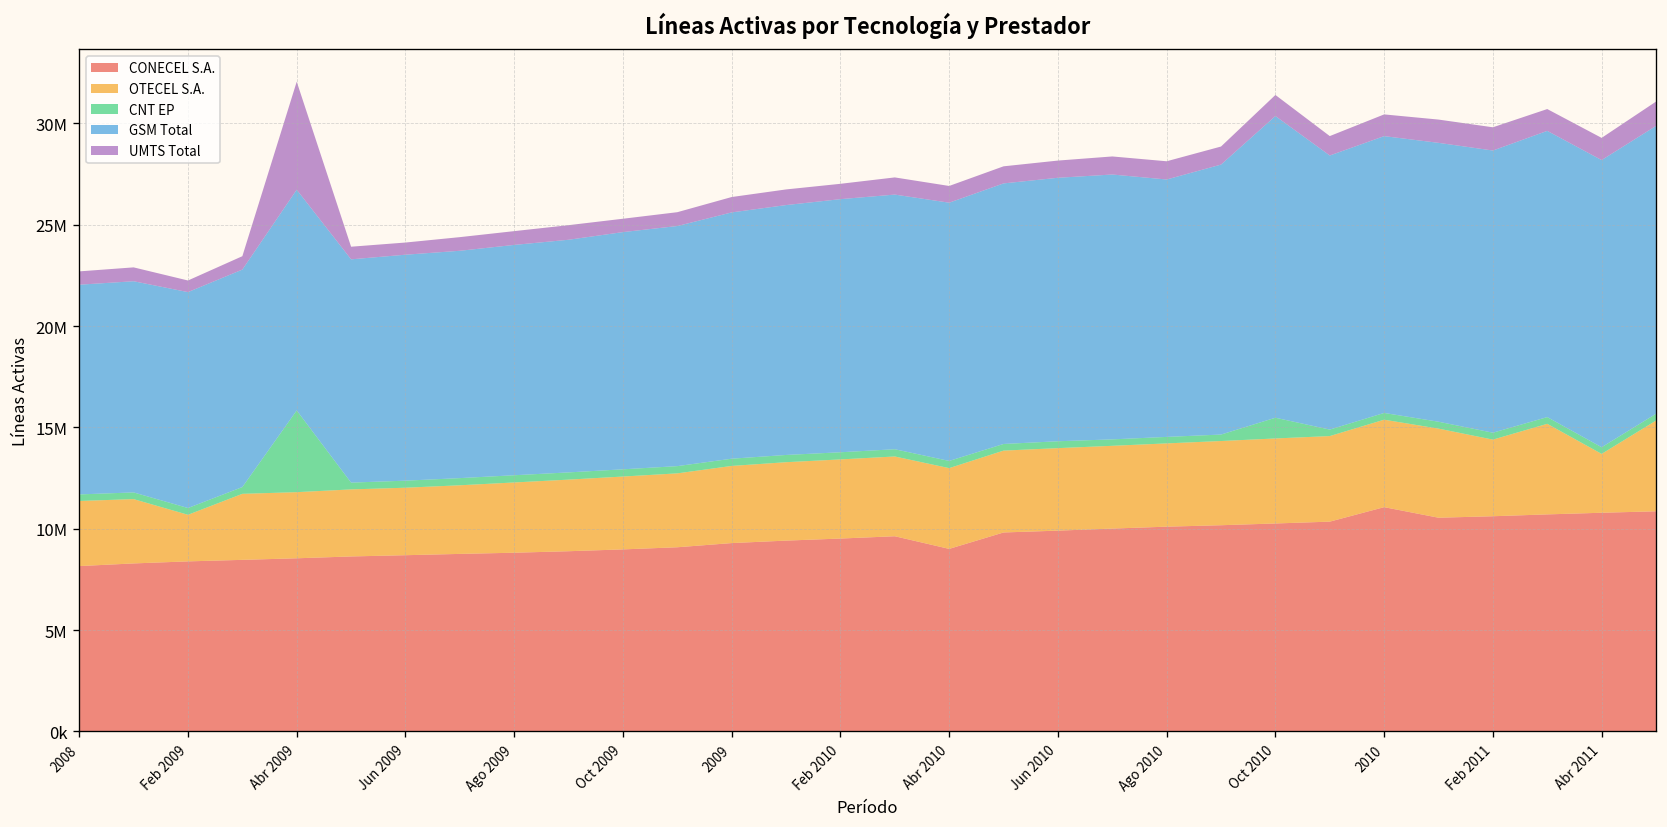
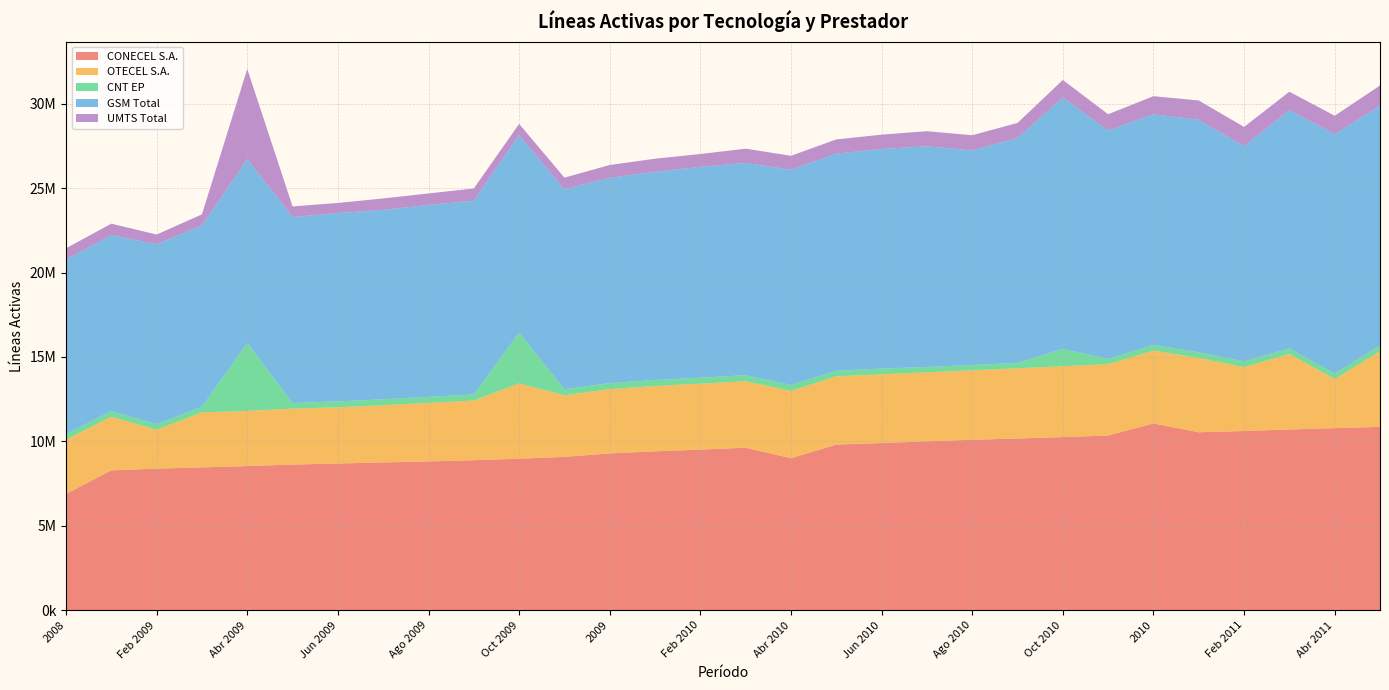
  {
    "CONECEL S.A.": {
-     "2008": 8200000,
+     "2008": 6900000,
      "Feb 2009": 8400000,
      "Abr 2009": 8500000,
      "Jun 2009": 8700000,
      "Ago 2009": 8800000,
      "Oct 2009": 9000000,
      "2009": 9300000,
      "Feb 2010": 9500000,
      "Abr 2010": 9000000,
      "Jun 2010": 9900000,
      "Ago 2010": 10100000,
      "Oct 2010": 10300000,
      "2010": 11100000,
      "Feb 2011": 10600000,
      "Abr 2011": 10800000
    },
    "OTECEL S.A.": {
      "2008": 3200000,
      "Feb 2009": 2300000,
      "Abr 2009": 3300000,
      "Jun 2009": 3300000,
      "Ago 2009": 3500000,
-     "Oct 2009": 3600000,
+     "Oct 2009": 4500000,
      "2009": 3800000,
      "Feb 2010": 3900000,
      "Abr 2010": 4000000,
      "Jun 2010": 4100000,
      "Ago 2010": 4100000,
      "Oct 2010": 4200000,
      "2010": 4300000,
      "Feb 2011": 3800000,
      "Abr 2011": 2900000
    },
    "CNT EP": {
      "2008": 300000,
      "Feb 2009": 300000,
      "Abr 2009": 4000000,
      "Jun 2009": 300000,
      "Ago 2009": 400000,
-     "Oct 2009": 400000,
+     "Oct 2009": 3000000,
      "2009": 400000,
      "Feb 2010": 400000,
      "Abr 2010": 400000,
      "Jun 2010": 300000,
      "Ago 2010": 300000,
      "Oct 2010": 1000000,
      "2010": 300000,
      "Feb 2011": 300000,
      "Abr 2011": 300000
    },
    "GSM Total": {
      "2008": 10300000,
      "Feb 2009": 10700000,
      "Abr 2009": 10900000,
      "Jun 2009": 11100000,
      "Ago 2009": 11400000,
      "Oct 2009": 11700000,
      "2009": 12200000,
      "Feb 2010": 12500000,
      "Abr 2010": 12700000,
      "Jun 2010": 13000000,
      "Ago 2010": 12700000,
      "Oct 2010": 14900000,
      "2010": 13700000,
-     "Feb 2011": 13900000,
+     "Feb 2011": 12700000,
      "Abr 2011": 14200000
    },
    "UMTS Total": {
      "2008": 700000,
      "Feb 2009": 600000,
      "Abr 2009": 5300000,
      "Jun 2009": 600000,
      "Ago 2009": 700000,
      "Oct 2009": 700000,
      "2009": 800000,
      "Feb 2010": 800000,
      "Abr 2010": 800000,
      "Jun 2010": 800000,
      "Ago 2010": 900000,
      "Oct 2010": 1000000,
      "2010": 1100000,
      "Feb 2011": 1100000,
      "Abr 2011": 1100000
    }
  }
